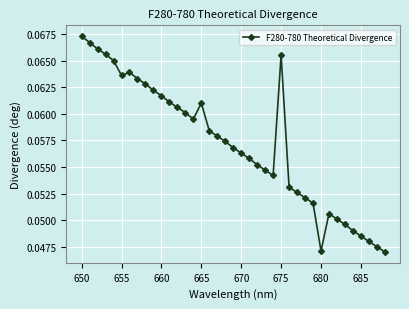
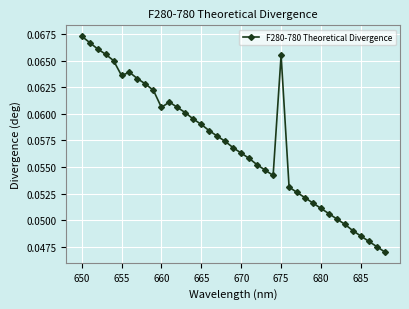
  {
    "650": 0.0673,
    "655": 0.0636,
-   "660": 0.0617,
-   "665": 0.061,
+   "660": 0.0606,
+   "665": 0.059,
    "670": 0.0563,
    "675": 0.0655,
-   "680": 0.0471,
+   "680": 0.0511,
    "685": 0.0485
  }
